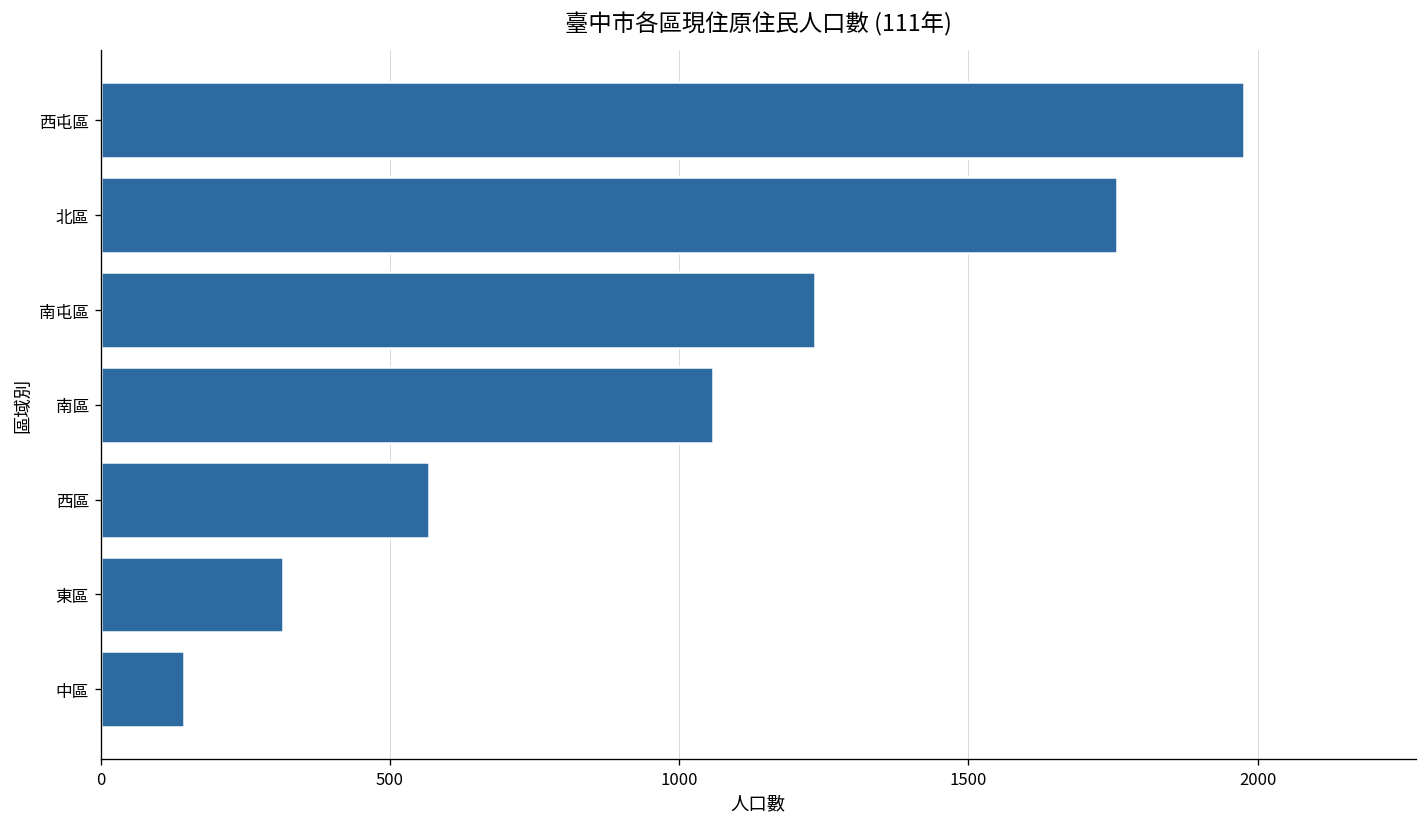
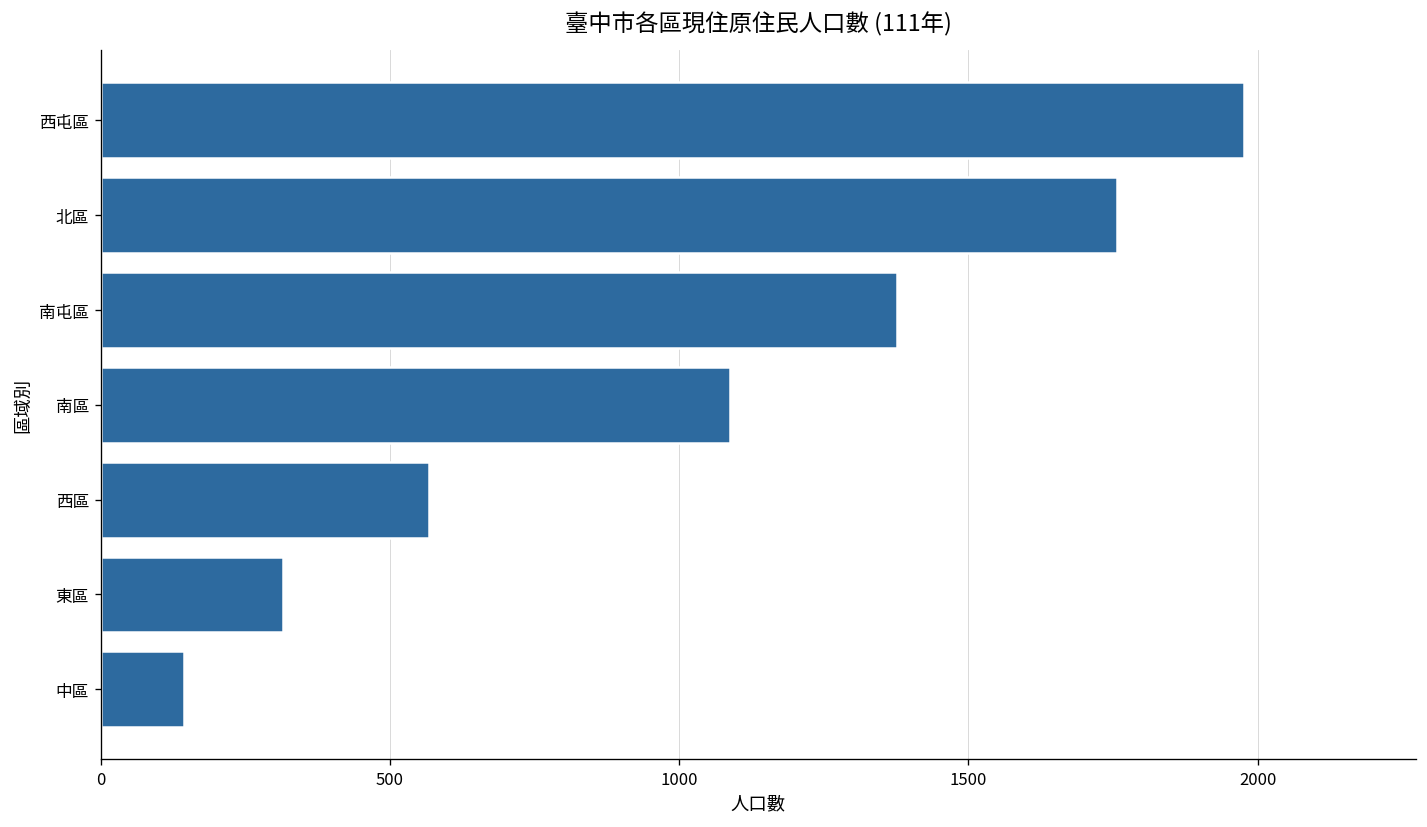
  {
    "西屯區": 1980,
    "北區": 1760,
-   "南屯區": 1240,
-   "南區": 1060,
+   "南屯區": 1380,
+   "南區": 1090,
    "西區": 570,
    "東區": 320,
    "中區": 140
  }
